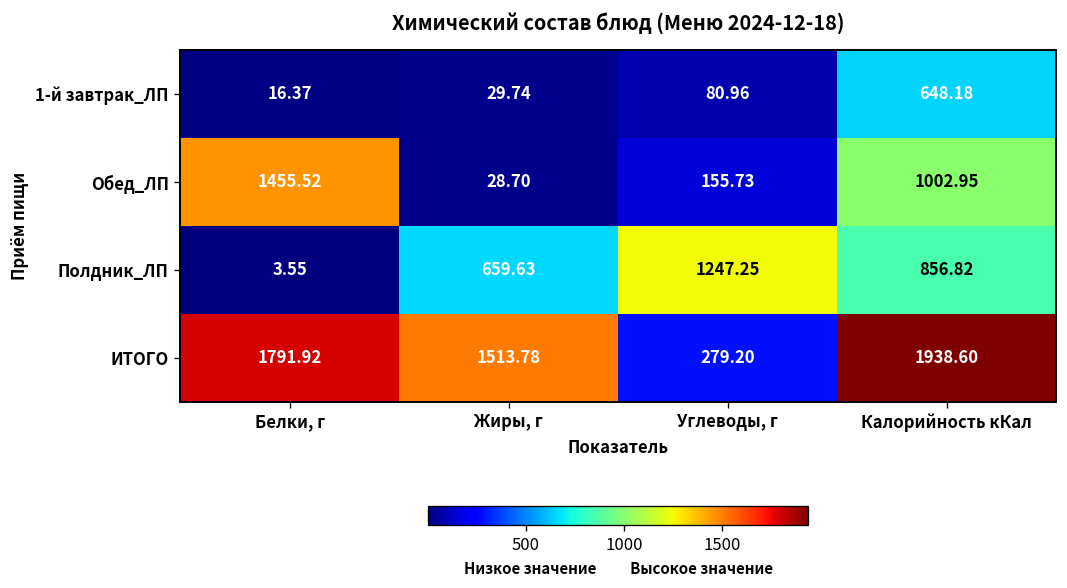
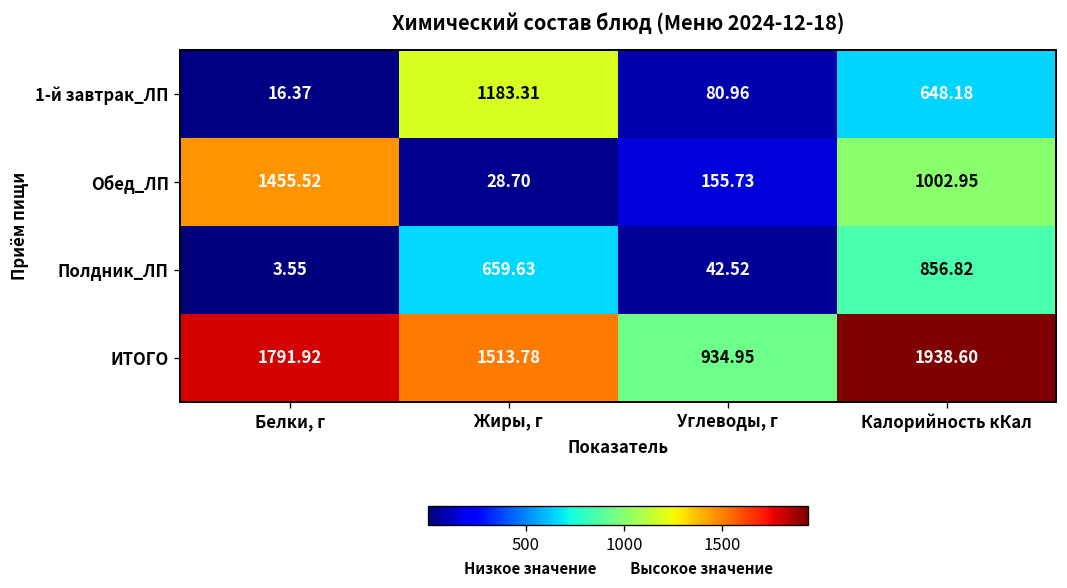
  {
    "1-й завтрак_ЛП": {
      "Белки, г": 16.37,
-     "Жиры, г": 29.74,
+     "Жиры, г": 1183.31,
      "Углеводы, г": 80.96,
      "Калорийность кКал": 648.18
    },
    "Обед_ЛП": {
      "Белки, г": 1455.52,
      "Жиры, г": 28.70,
      "Углеводы, г": 155.73,
      "Калорийность кКал": 1002.95
    },
    "Полдник_ЛП": {
      "Белки, г": 3.55,
      "Жиры, г": 659.63,
-     "Углеводы, г": 1247.25,
+     "Углеводы, г": 42.52,
      "Калорийность кКал": 856.82
    },
    "ИТОГО": {
      "Белки, г": 1791.92,
      "Жиры, г": 1513.78,
-     "Углеводы, г": 279.20,
+     "Углеводы, г": 934.95,
      "Калорийность кКал": 1938.60
    }
  }
